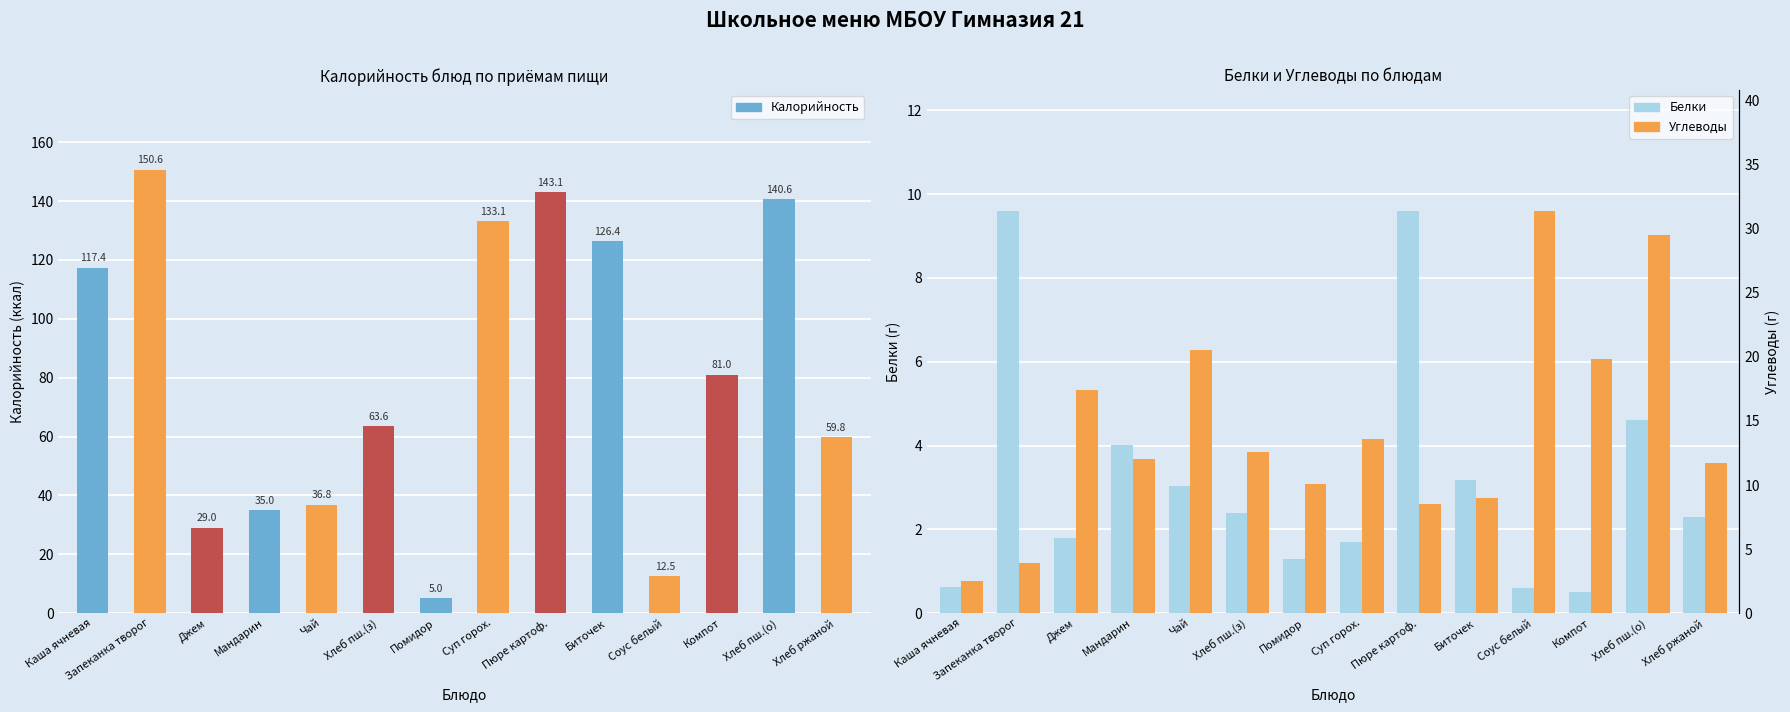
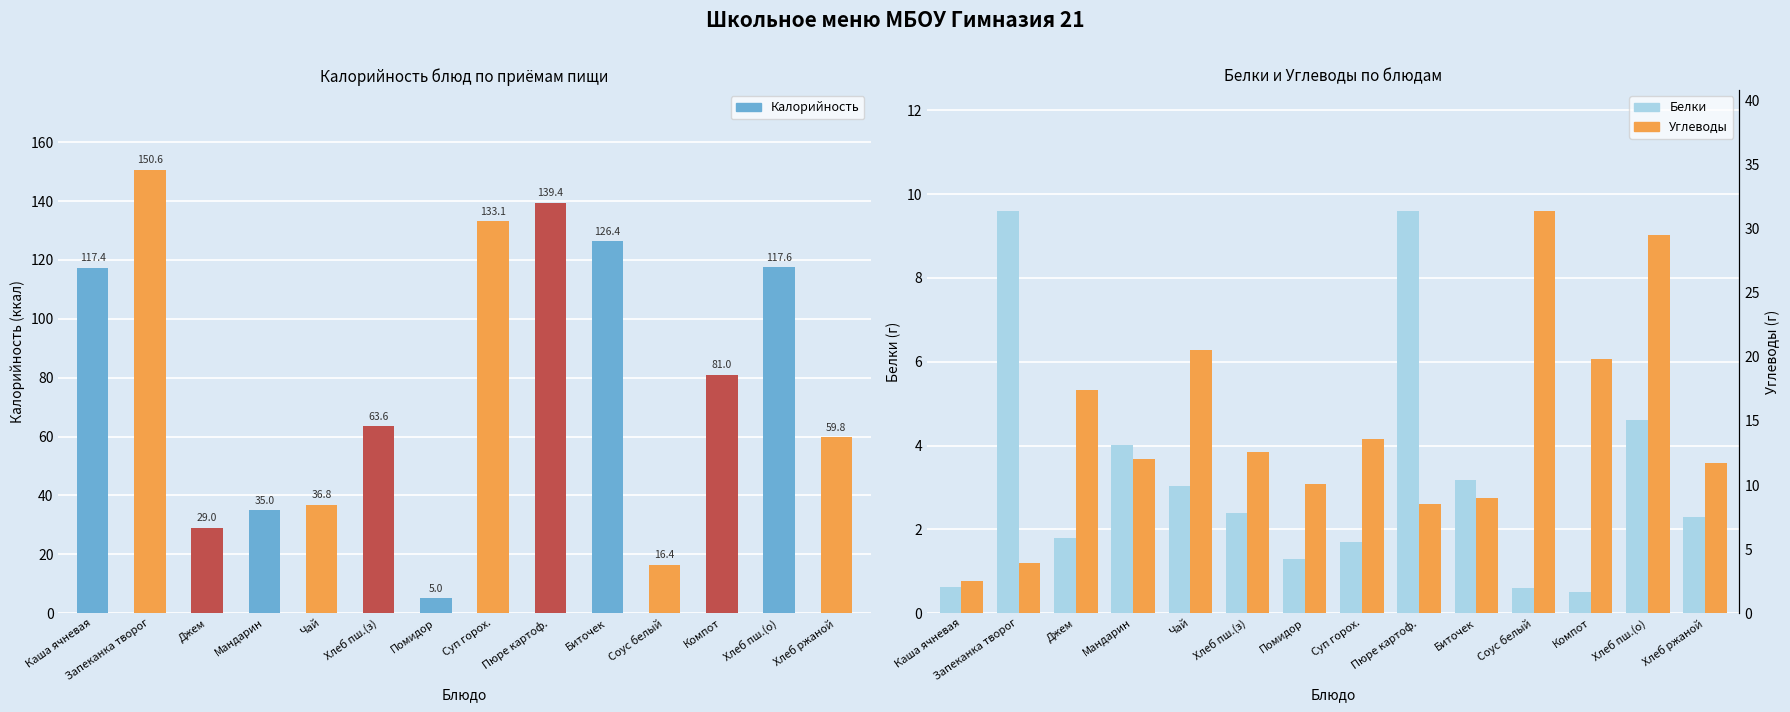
  {
    "Калорийность блюд по приёмам пищи": {
      "Каша ячневая": 117.4,
      "Запеканка творог": 150.6,
      "Джем": 29.0,
      "Мандарин": 35.0,
      "Чай": 36.8,
      "Хлеб пш.(з)": 63.6,
      "Помидор": 5.0,
      "Суп горох.": 133.1,
-     "Пюре картоф.": 143.1,
+     "Пюре картоф.": 139.4,
      "Биточек": 126.4,
-     "Соус белый": 12.5,
+     "Соус белый": 16.4,
      "Компот": 81.0,
-     "Хлеб пш.(о)": 140.6,
+     "Хлеб пш.(о)": 117.6,
      "Хлеб ржаной": 59.8
    }
  }
